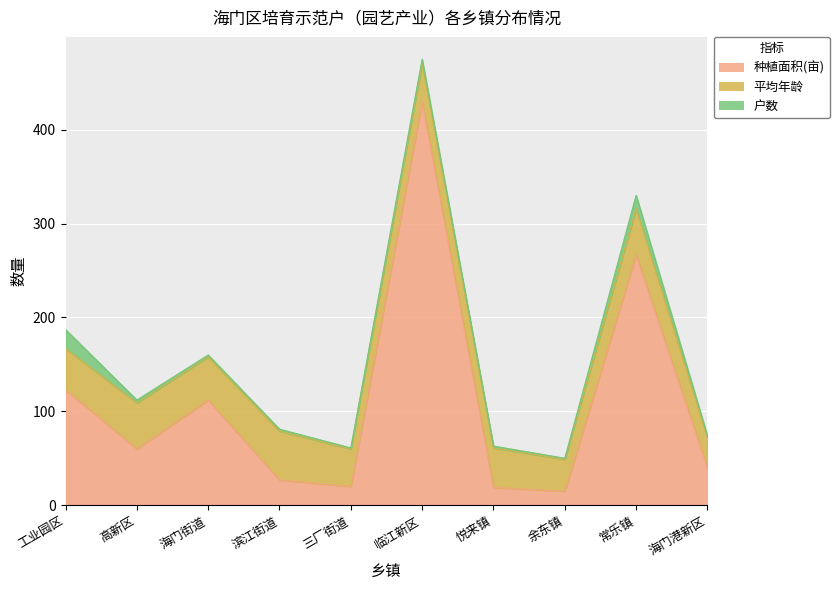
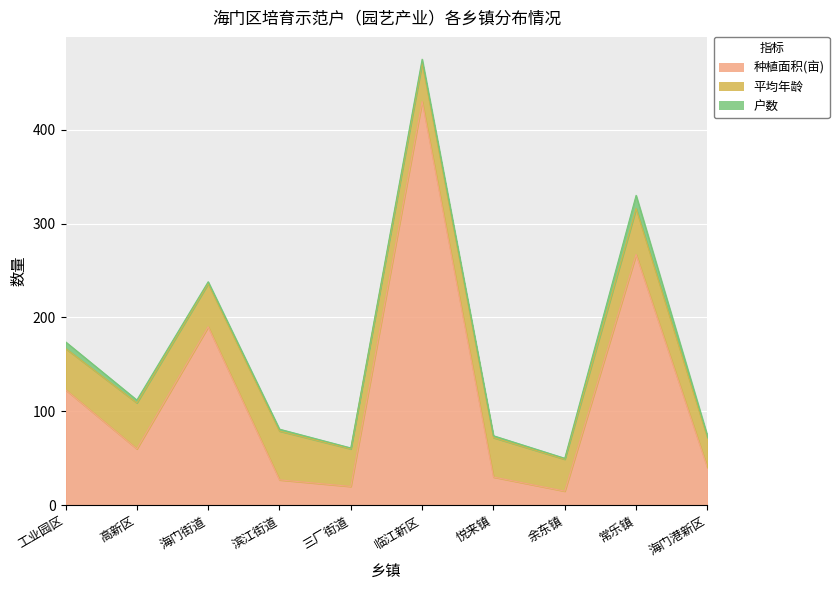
  {
    "种植面积(亩)": {
      "工业园区": 120,
      "高新区": 60,
-     "海门街道": 110,
+     "海门街道": 190,
      "滨江街道": 30,
      "三厂街道": 20,
      "临江新区": 430,
-     "悦来镇": 20,
+     "悦来镇": 30,
      "余东镇": 20,
      "常乐镇": 270,
      "海门港新区": 40
    },
    "平均年龄": {
      "工业园区": 40,
      "高新区": 50,
      "临江新区": 40,
      "常乐镇": 50
    },
    "户数": {
-     "工业园区": 20,
+     "工业园区": 10,
      "高新区": 0,
      "临江新区": 0,
      "常乐镇": 10
    }
  }
